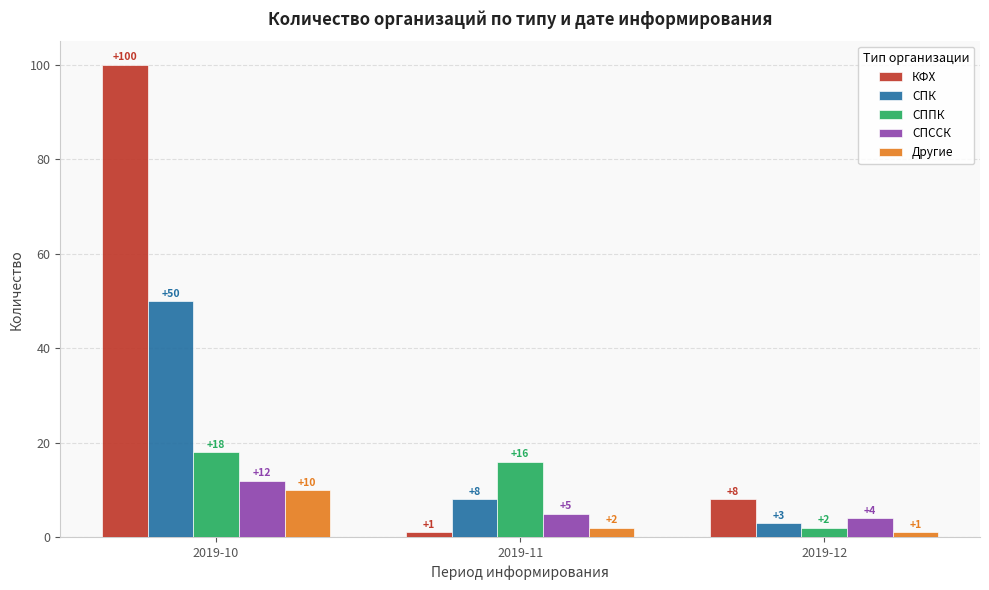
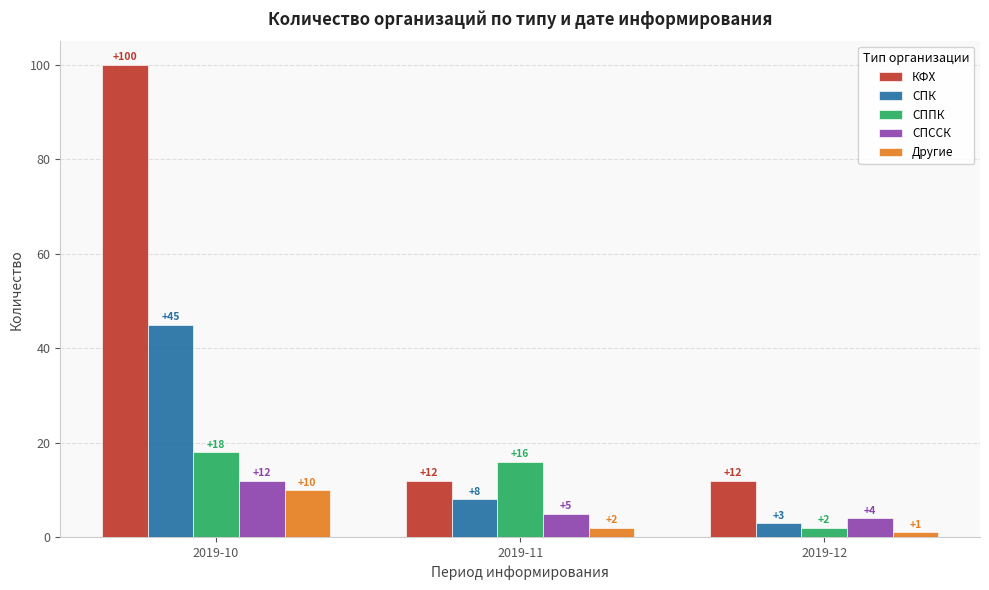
  {
    "КФХ": {
      "2019-10": "+100",
-     "2019-11": "+1",
-     "2019-12": "+8"
+     "2019-11": "+12",
+     "2019-12": "+12"
    },
    "СПК": {
-     "2019-10": "+50",
+     "2019-10": "+45",
      "2019-11": "+8",
      "2019-12": "+3"
    },
    "СППК": {
      "2019-10": "+18",
      "2019-11": "+16",
      "2019-12": "+2"
    },
    "СПССК": {
      "2019-10": "+12",
      "2019-11": "+5",
      "2019-12": "+4"
    },
    "Другие": {
      "2019-10": "+10",
      "2019-11": "+2",
      "2019-12": "+1"
    }
  }
